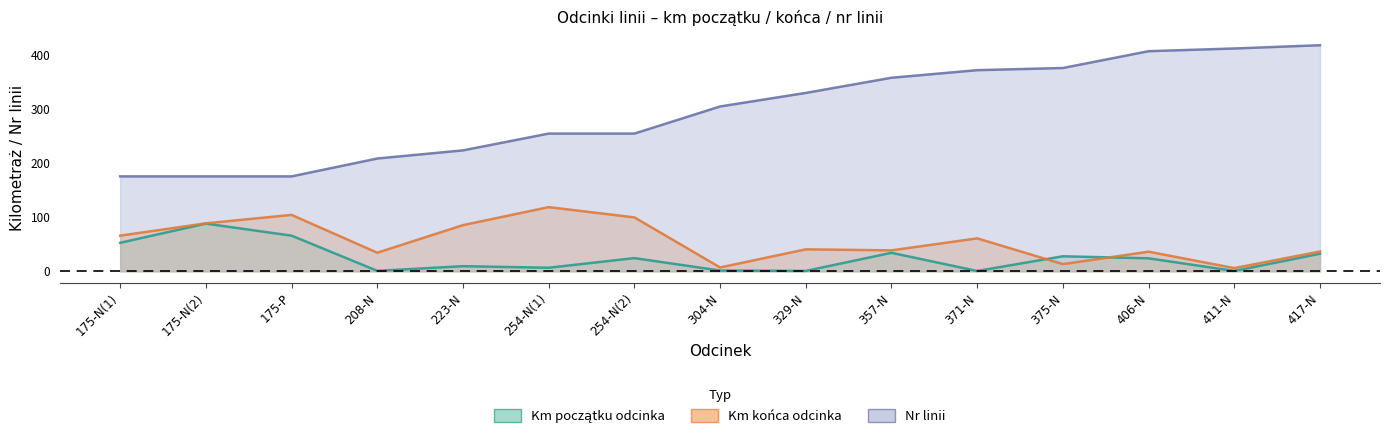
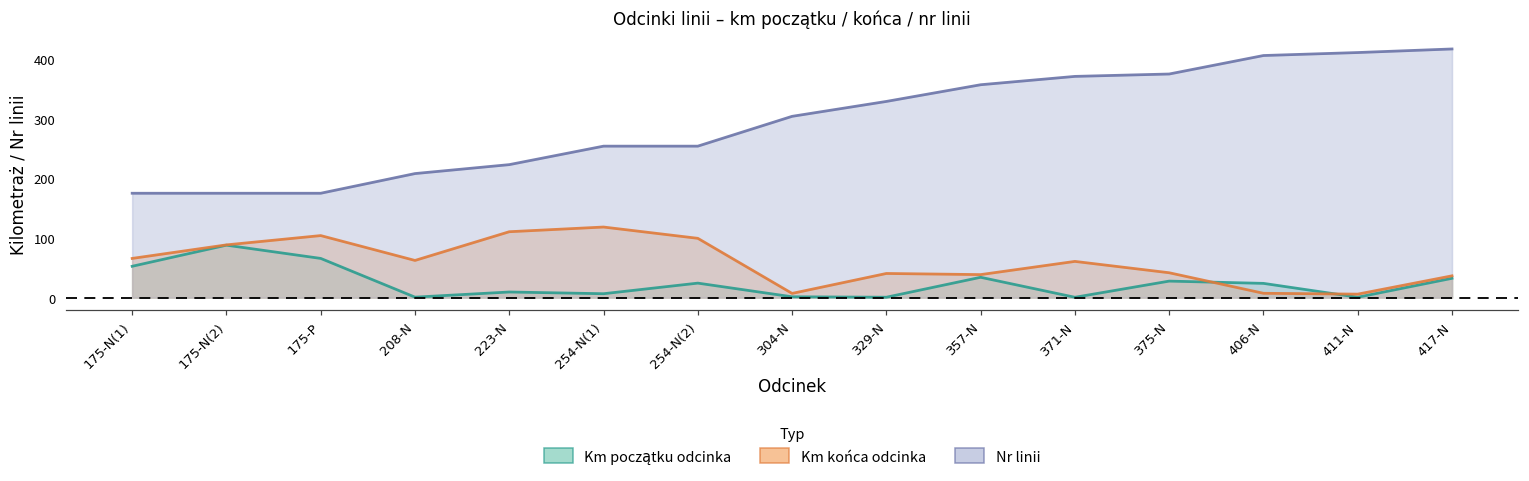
  {
    "Km końca odcinka": {
      "175-N(1)": 70,
      "175-P": 100,
-     "208-N": 30,
-     "223-N": 90,
+     "208-N": 60,
+     "223-N": 110,
      "254-N(1)": 120,
      "254-N(2)": 100,
      "304-N": 10,
      "329-N": 40,
      "371-N": 60,
-     "375-N": 10,
-     "406-N": 40,
+     "375-N": 40,
+     "406-N": 10,
      "411-N": 10
    }
  }
